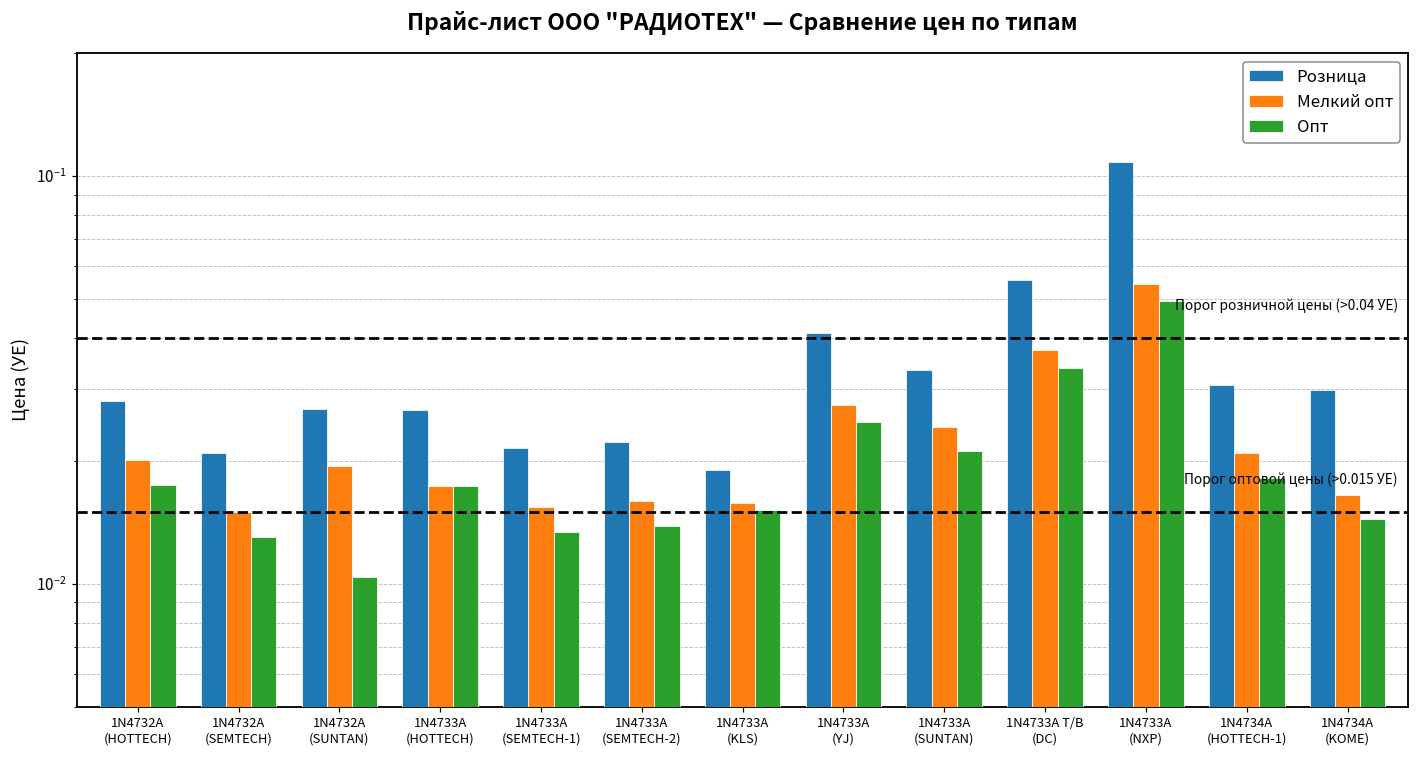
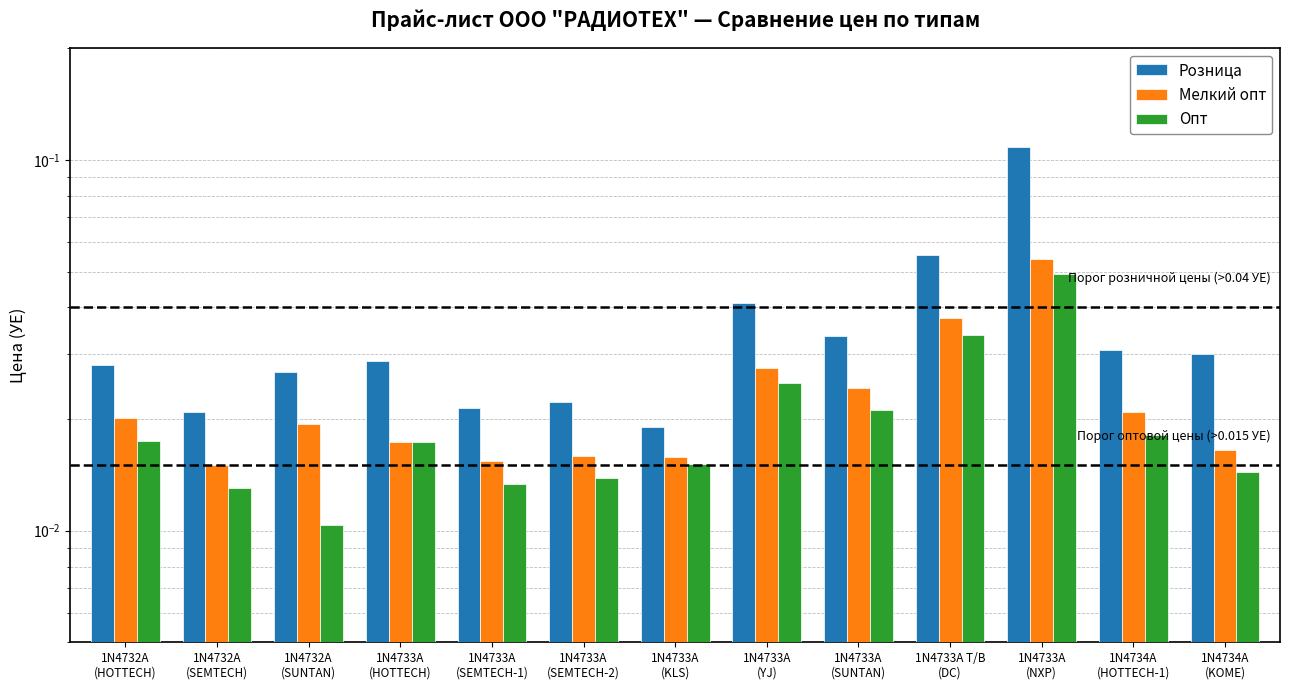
  {
    "Розница": {
      "1N4732A (HOTTECH)": 0.028,
      "1N4732A (SEMTECH)": 0.021,
      "1N4732A (SUNTAN)": 0.027,
-     "1N4733A (HOTTECH)": 0.027,
+     "1N4733A (HOTTECH)": 0.029,
      "1N4733A (SEMTECH-1)": 0.021,
      "1N4733A (SEMTECH-2)": 0.022,
      "1N4733A (KLS)": 0.019,
      "1N4733A (YJ)": 0.041,
      "1N4733A (SUNTAN)": 0.034,
      "1N4733A T/B (DC)": 0.056,
      "1N4733A (NXP)": 0.108,
      "1N4734A (HOTTECH-1)": 0.031,
      "1N4734A (KOME)": 0.030
    },
    "Мелкий опт": {
      "1N4732A (HOTTECH)": 0.020,
      "1N4732A (SEMTECH)": 0.015,
      "1N4732A (SUNTAN)": 0.019,
      "1N4733A (HOTTECH)": 0.017,
      "1N4733A (SEMTECH-1)": 0.0154,
      "1N4733A (SEMTECH-2)": 0.016,
      "1N4733A (KLS)": 0.016,
      "1N4733A (YJ)": 0.027,
      "1N4733A (SUNTAN)": 0.024,
      "1N4733A T/B (DC)": 0.037,
      "1N4733A (NXP)": 0.054,
      "1N4734A (HOTTECH-1)": 0.021,
      "1N4734A (KOME)": 0.017
    },
    "Опт": {
      "1N4732A (HOTTECH)": 0.017,
      "1N4732A (SEMTECH)": 0.013,
      "1N4732A (SUNTAN)": 0.0104,
      "1N4733A (HOTTECH)": 0.017,
      "1N4733A (SEMTECH-1)": 0.0134,
      "1N4733A (SEMTECH-2)": 0.014,
      "1N4733A (KLS)": 0.015,
      "1N4733A (YJ)": 0.025,
      "1N4733A (SUNTAN)": 0.021,
      "1N4733A T/B (DC)": 0.034,
      "1N4734A (KOME)": 0.0144
    }
  }
